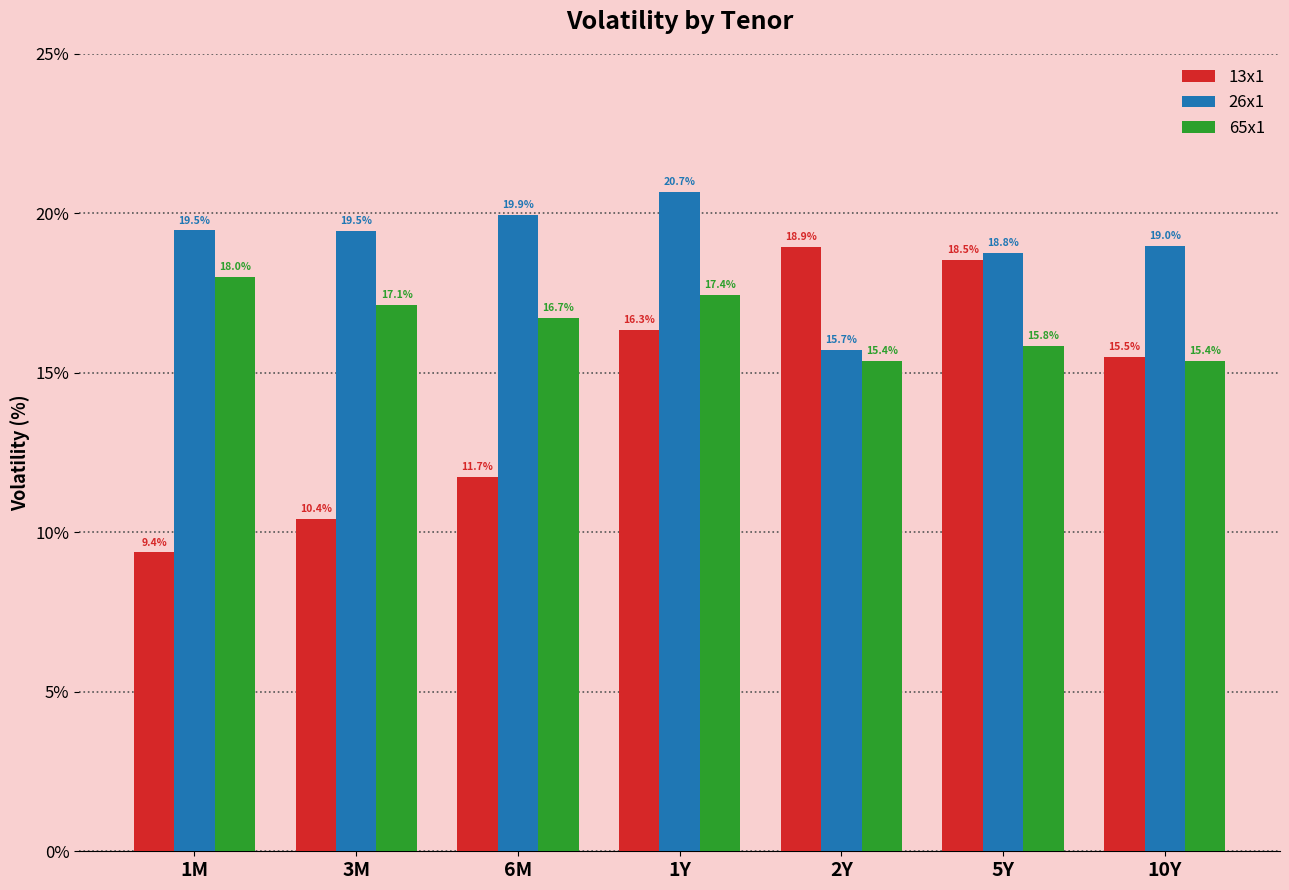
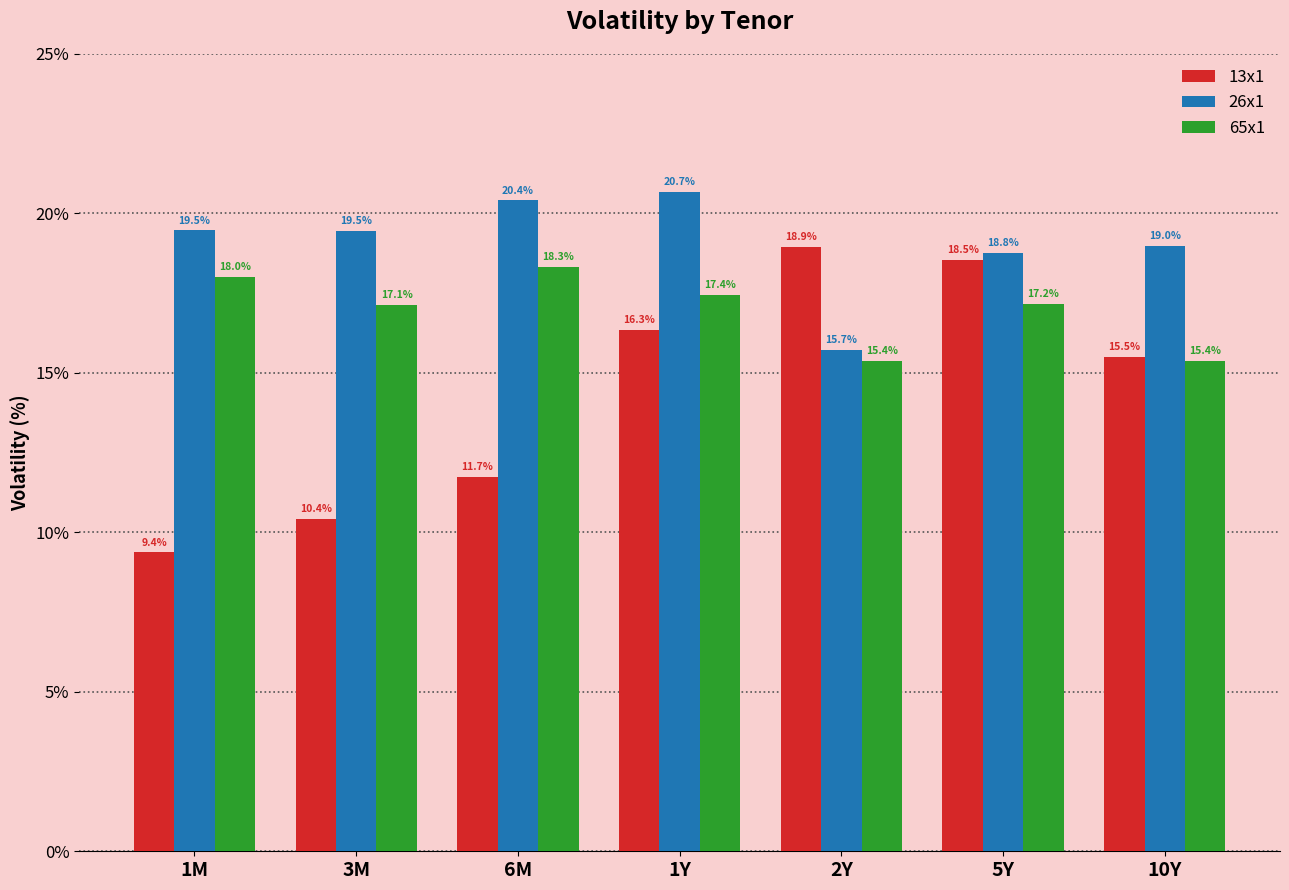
  {
    "13x1": {
      "1M": "9.4%",
      "3M": "10.4%",
      "6M": "11.7%",
      "1Y": "16.3%",
      "2Y": "18.9%",
      "5Y": "18.5%",
      "10Y": "15.5%"
    },
    "26x1": {
      "1M": "19.5%",
      "3M": "19.5%",
-     "6M": "19.9%",
+     "6M": "20.4%",
      "1Y": "20.7%",
      "2Y": "15.7%",
      "5Y": "18.8%",
      "10Y": "19.0%"
    },
    "65x1": {
      "1M": "18.0%",
      "3M": "17.1%",
-     "6M": "16.7%",
+     "6M": "18.3%",
      "1Y": "17.4%",
      "2Y": "15.4%",
-     "5Y": "15.8%",
+     "5Y": "17.2%",
      "10Y": "15.4%"
    }
  }
